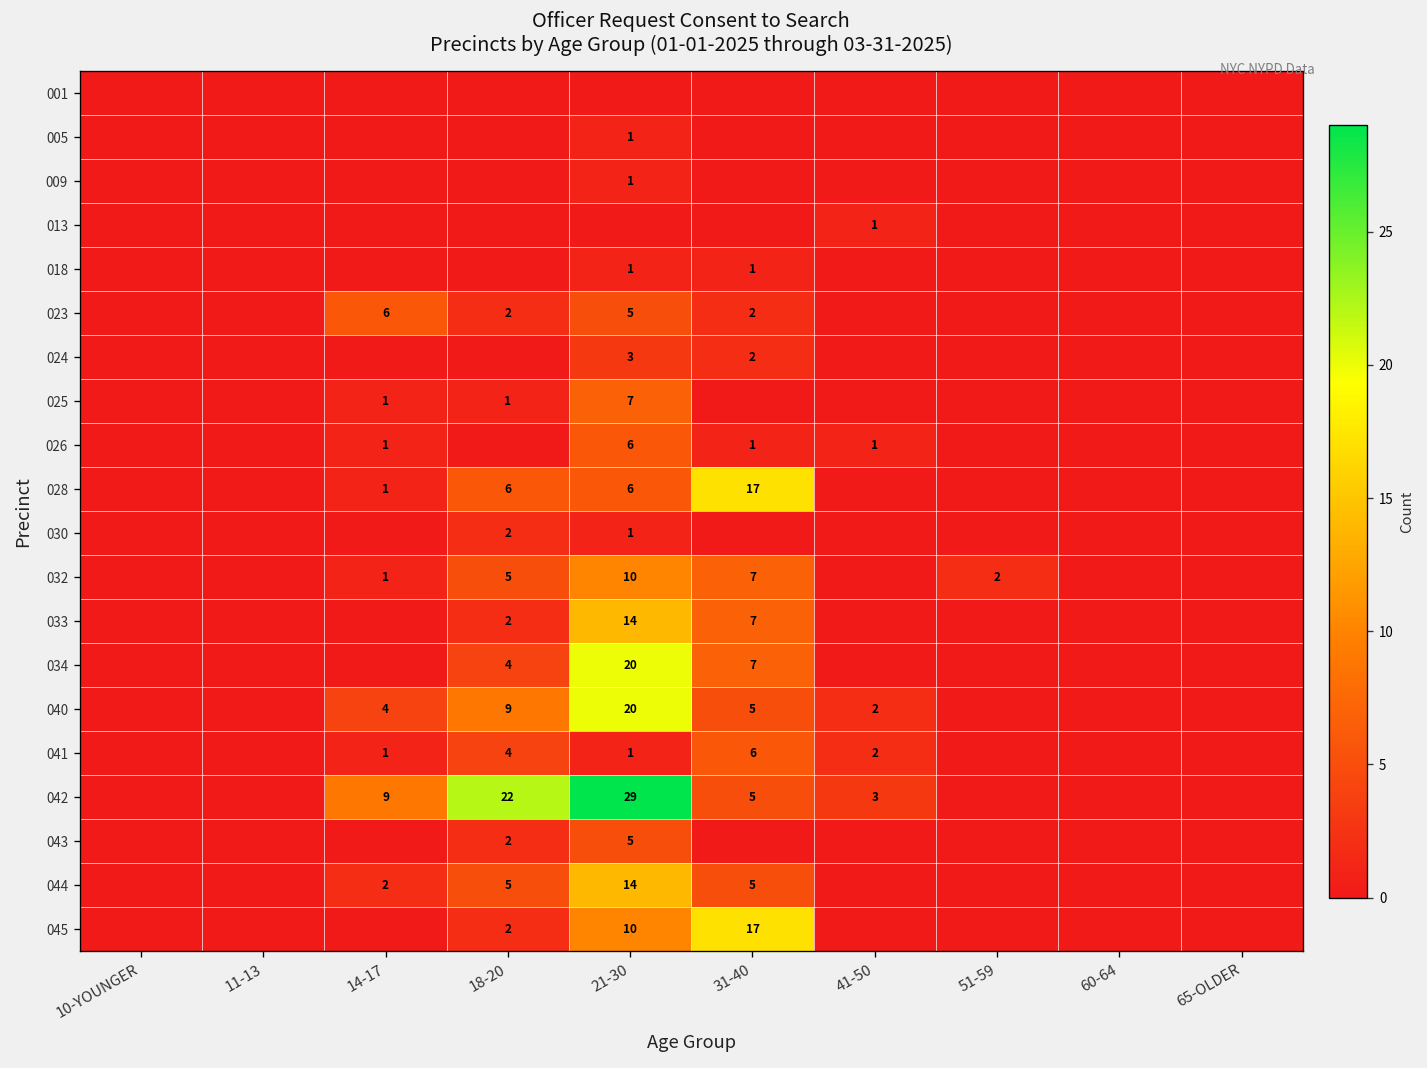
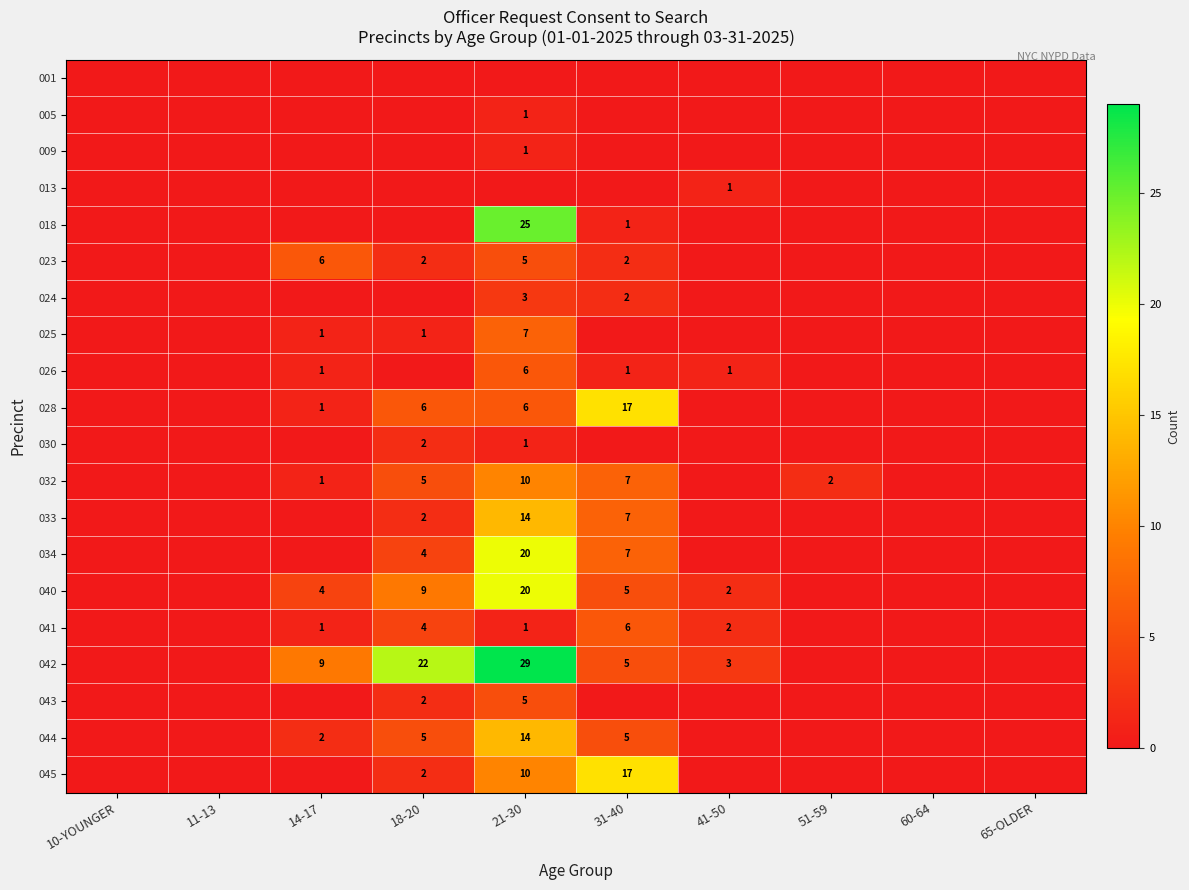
  {
    "005": {
      "21-30": 1
    },
    "009": {
      "21-30": 1
    },
    "013": {
      "41-50": 1
    },
    "018": {
-     "21-30": 1,
+     "21-30": 25,
      "31-40": 1
    },
    "023": {
      "14-17": 6,
      "18-20": 2,
      "21-30": 5,
      "31-40": 2
    },
    "024": {
      "21-30": 3,
      "31-40": 2
    },
    "025": {
      "14-17": 1,
      "18-20": 1,
      "21-30": 7
    },
    "026": {
      "14-17": 1,
      "21-30": 6,
      "31-40": 1,
      "41-50": 1
    },
    "028": {
      "14-17": 1,
      "18-20": 6,
      "21-30": 6,
      "31-40": 17
    },
    "030": {
      "18-20": 2,
      "21-30": 1
    },
    "032": {
      "14-17": 1,
      "18-20": 5,
      "21-30": 10,
      "31-40": 7,
      "51-59": 2
    },
    "033": {
      "18-20": 2,
      "21-30": 14,
      "31-40": 7
    },
    "034": {
      "18-20": 4,
      "21-30": 20,
      "31-40": 7
    },
    "040": {
      "14-17": 4,
      "18-20": 9,
      "21-30": 20,
      "31-40": 5,
      "41-50": 2
    },
    "041": {
      "14-17": 1,
      "18-20": 4,
      "21-30": 1,
      "31-40": 6,
      "41-50": 2
    },
    "042": {
      "14-17": 9,
      "18-20": 22,
      "21-30": 29,
      "31-40": 5,
      "41-50": 3
    },
    "043": {
      "18-20": 2,
      "21-30": 5
    },
    "044": {
      "14-17": 2,
      "18-20": 5,
      "21-30": 14,
      "31-40": 5
    },
    "045": {
      "18-20": 2,
      "21-30": 10,
      "31-40": 17
    }
  }
